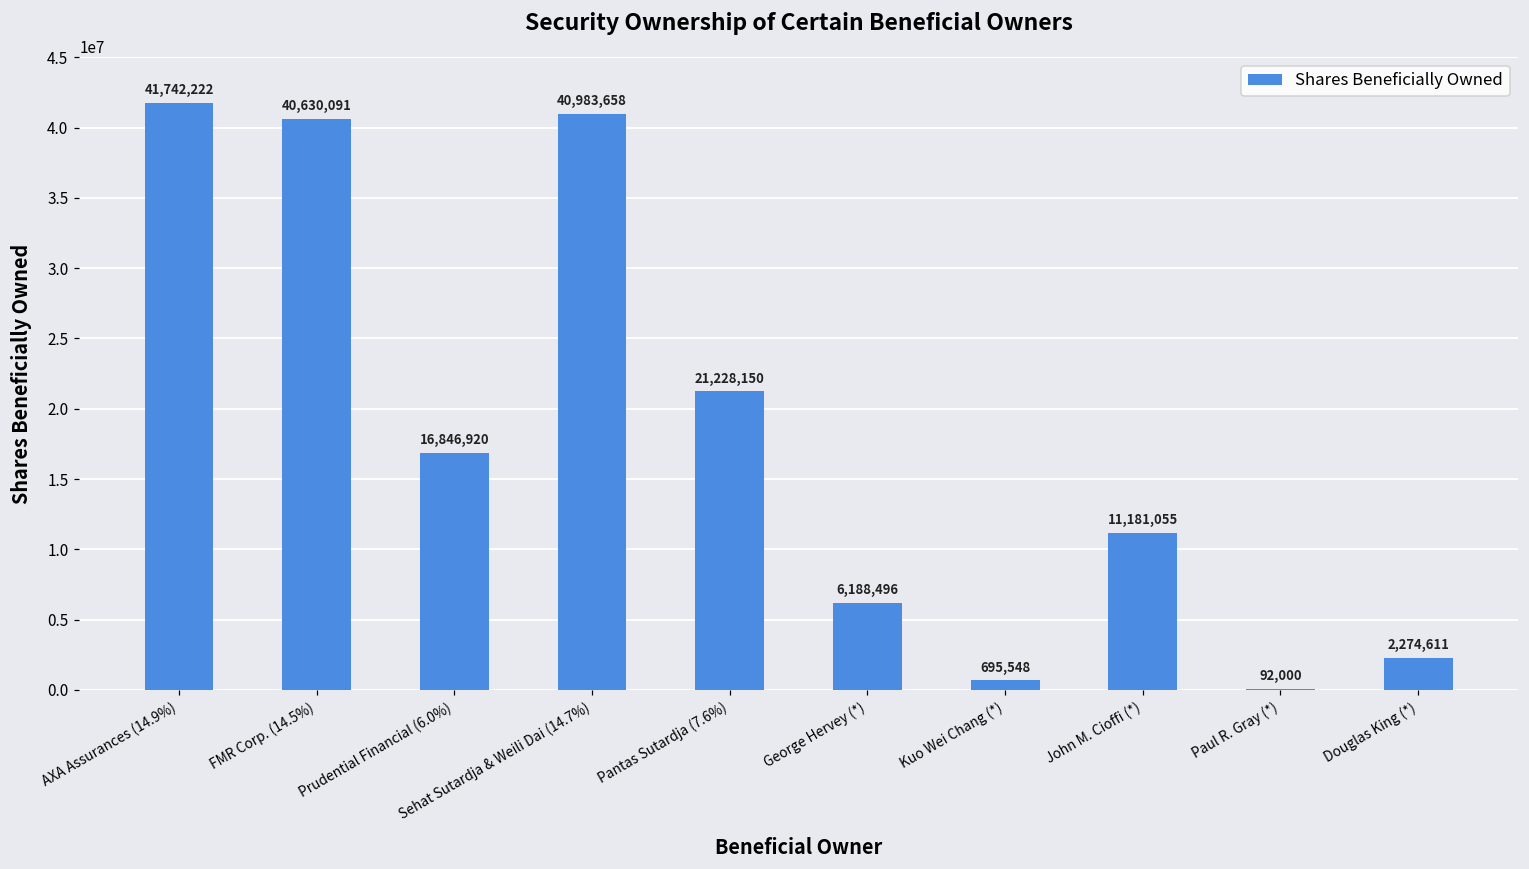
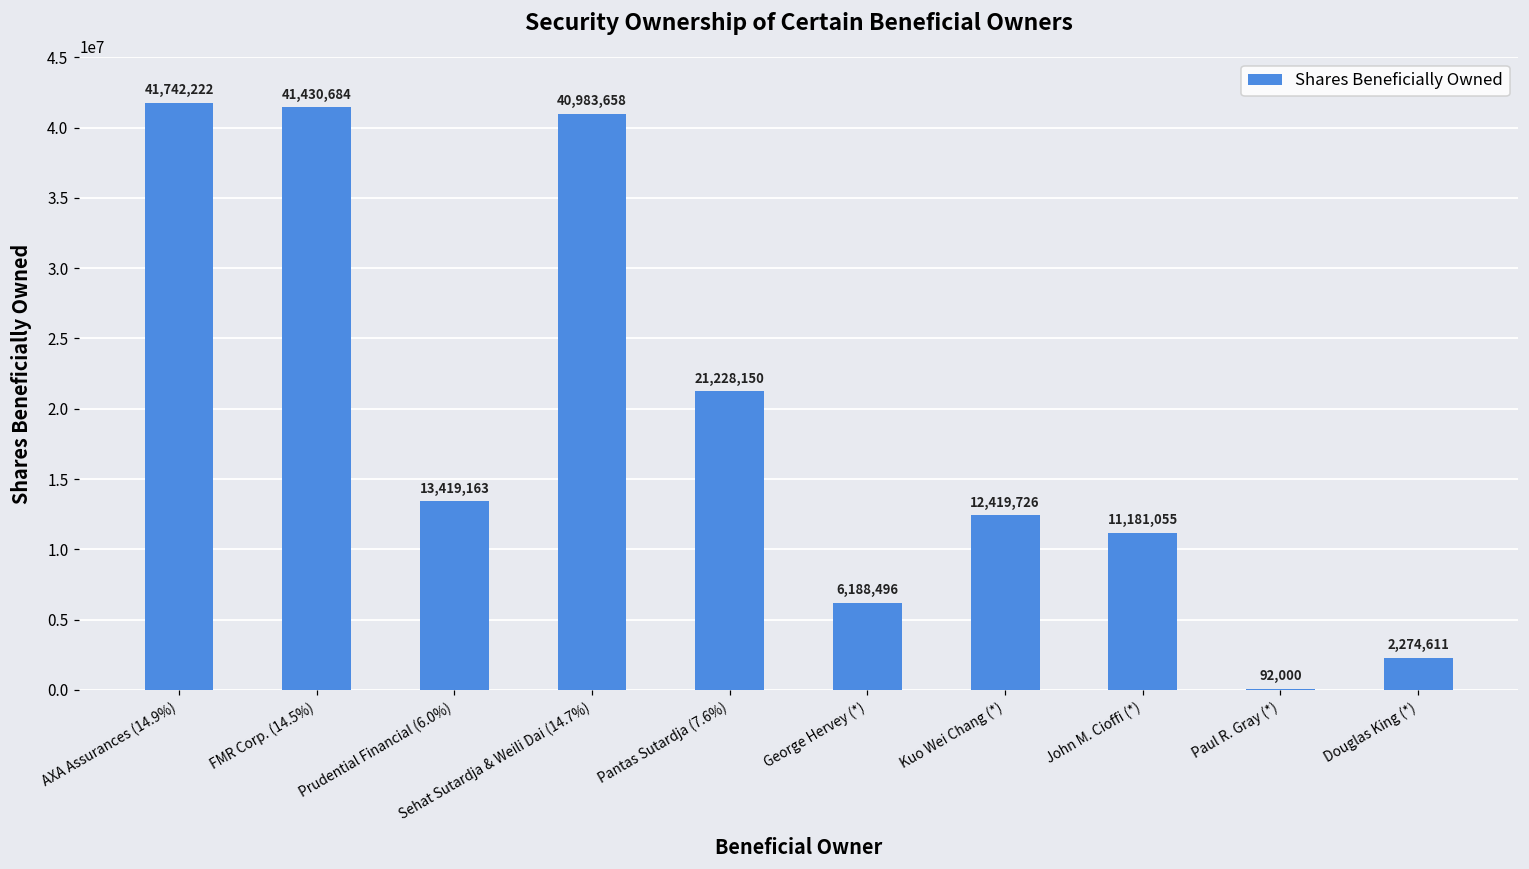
  {
    "AXA Assurances (14.9%)": "41,742,222",
-   "FMR Corp. (14.5%)": "40,630,091",
-   "Prudential Financial (6.0%)": "16,846,920",
+   "FMR Corp. (14.5%)": "41,430,684",
+   "Prudential Financial (6.0%)": "13,419,163",
    "Sehat Sutardja & Weili Dai (14.7%)": "40,983,658",
    "Pantas Sutardja (7.6%)": "21,228,150",
    "George Hervey (*)": "6,188,496",
-   "Kuo Wei Chang (*)": "695,548",
+   "Kuo Wei Chang (*)": "12,419,726",
    "John M. Cioffi (*)": "11,181,055",
    "Paul R. Gray (*)": "92,000",
    "Douglas King (*)": "2,274,611"
  }
